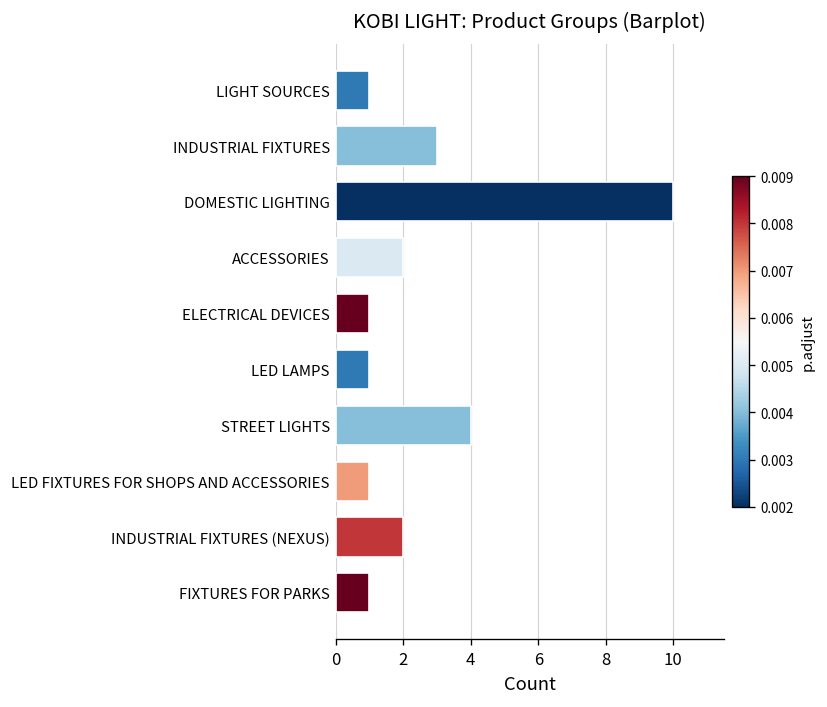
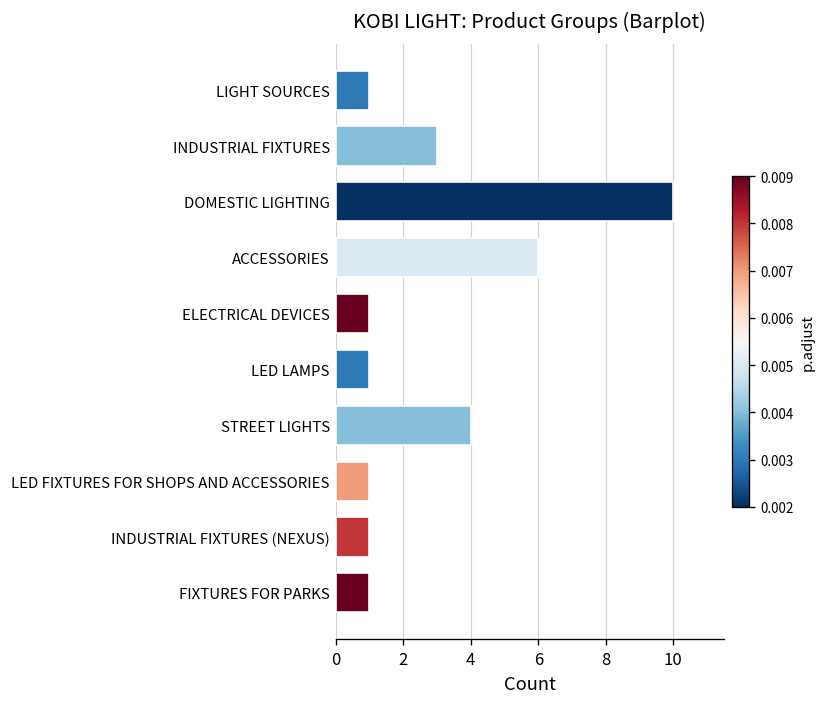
  {
    "LIGHT SOURCES": 1,
    "INDUSTRIAL FIXTURES": 3,
    "DOMESTIC LIGHTING": 10,
-   "ACCESSORIES": 2,
+   "ACCESSORIES": 6,
    "ELECTRICAL DEVICES": 1,
    "LED LAMPS": 1,
    "STREET LIGHTS": 4,
    "LED FIXTURES FOR SHOPS AND ACCESSORIES": 1,
-   "INDUSTRIAL FIXTURES (NEXUS)": 2,
+   "INDUSTRIAL FIXTURES (NEXUS)": 1,
    "FIXTURES FOR PARKS": 1
  }
